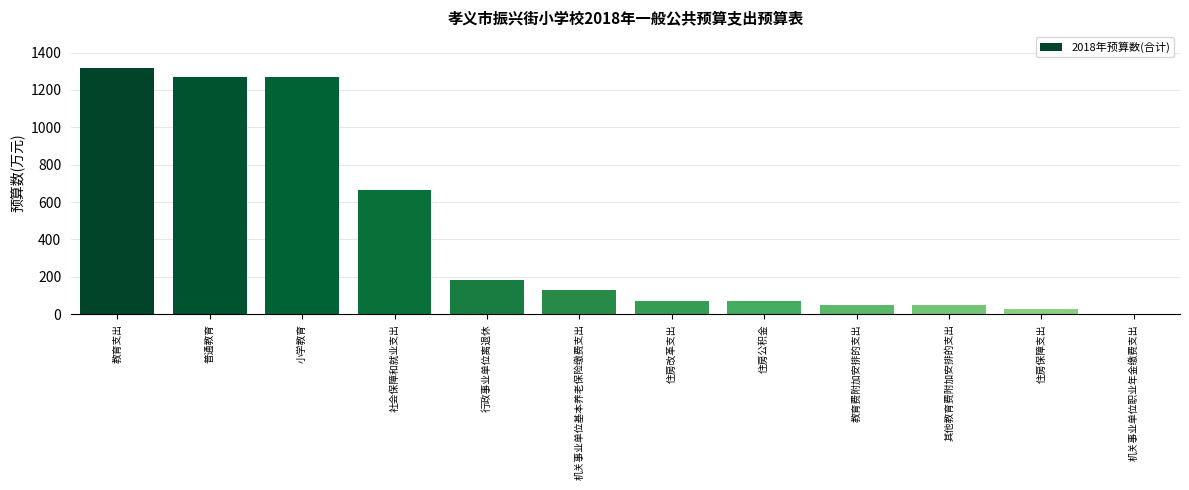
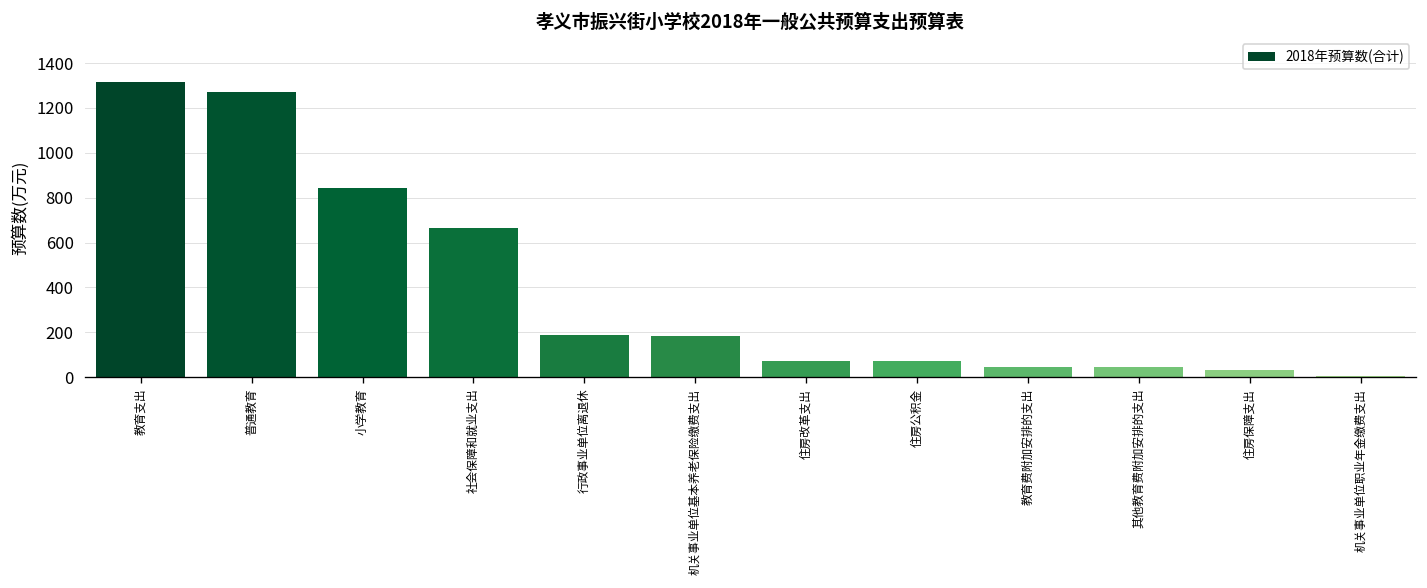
  {
    "教育支出": 1320,
    "普通教育": 1270,
-   "小学教育": 1270,
+   "小学教育": 840,
    "社会保障和就业支出": 660,
    "行政事业单位离退休": 190,
-   "机关事业单位基本养老保险缴费支出": 130,
+   "机关事业单位基本养老保险缴费支出": 180,
    "住房改革支出": 70,
    "住房公积金": 70,
    "教育费附加安排的支出": 50,
    "其他教育费附加安排的支出": 50,
    "住房保障支出": 30
  }
